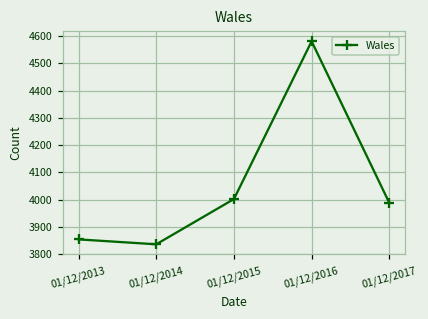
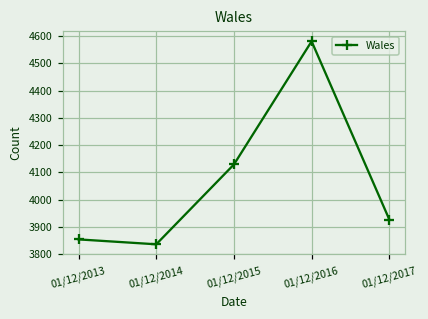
  {
    "01/12/2013": 3850,
    "01/12/2014": 3840,
-   "01/12/2015": 4000,
+   "01/12/2015": 4130,
    "01/12/2016": 4580,
-   "01/12/2017": 3990
+   "01/12/2017": 3930
  }
